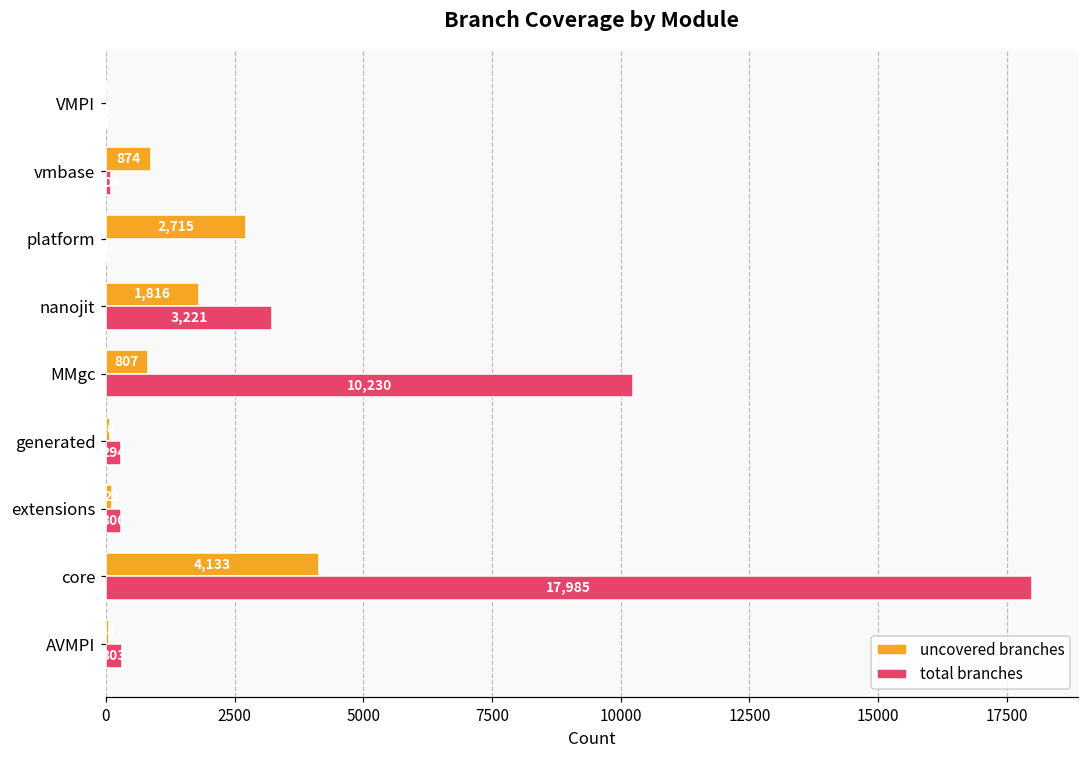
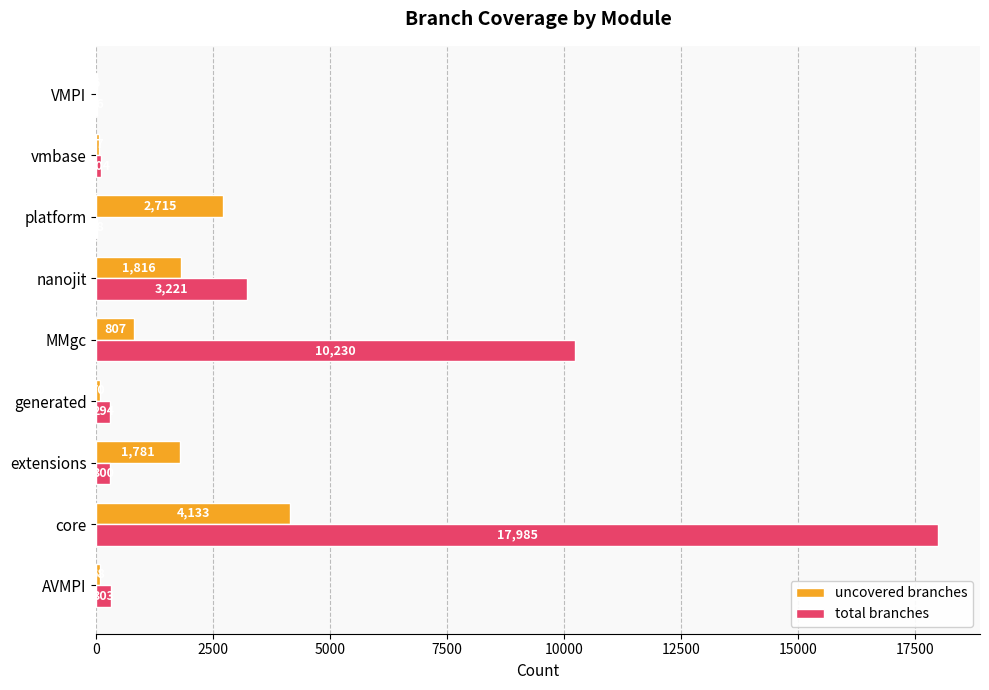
  {
    "uncovered branches": {
-     "vmbase": "900",
+     "vmbase": "0",
      "generated": "100",
-     "extensions": "100",
+     "extensions": "1800",
      "AVMPI": "100"
    },
    "total branches": {
      "nanojit": "3,221",
      "MMgc": "10,230",
      "core": "17,985",
      "AVMPI": "303"
    }
  }
